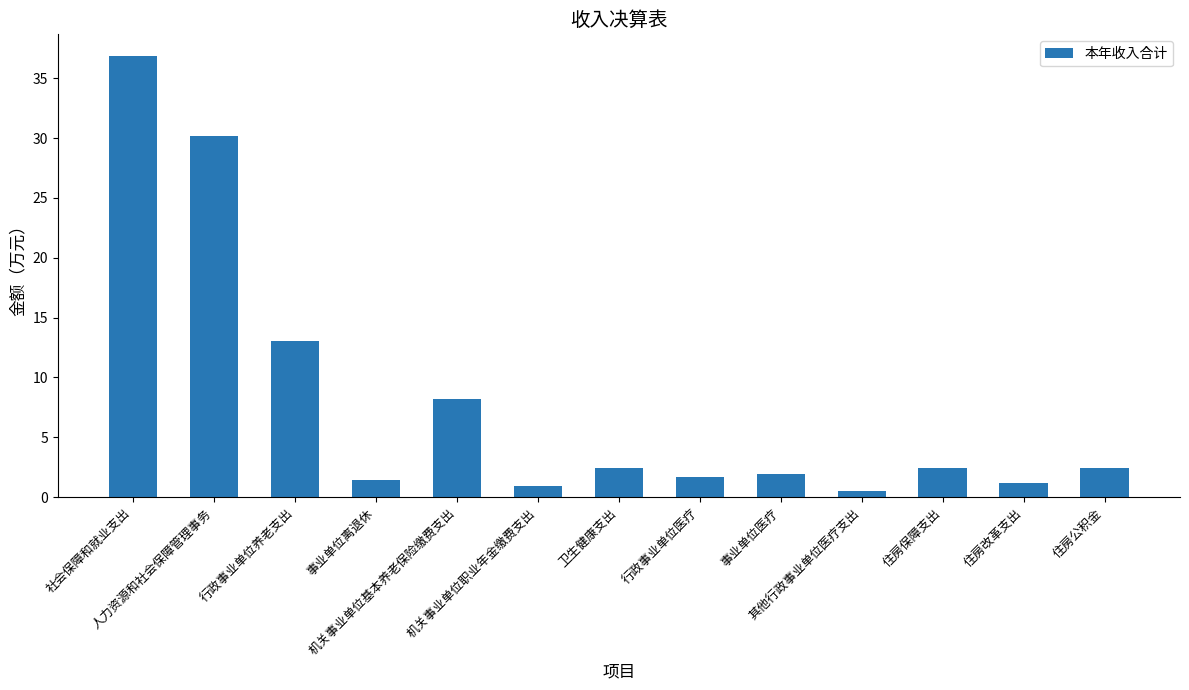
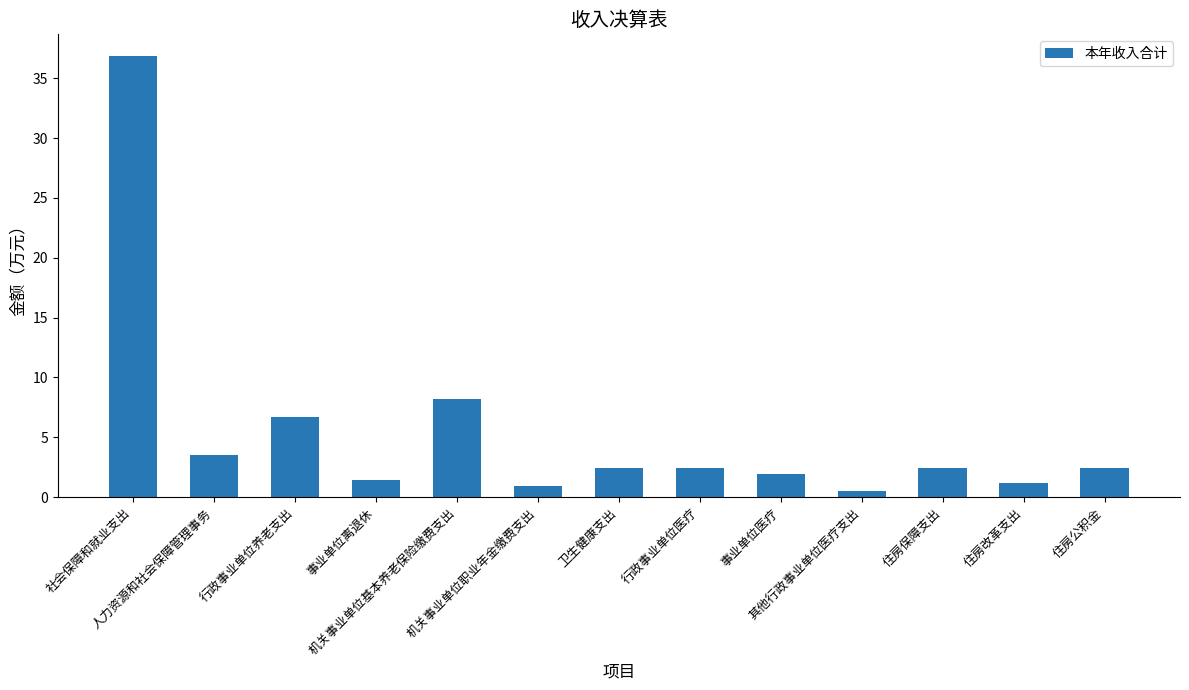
  {
    "社会保障和就业支出": 36.8,
-   "人力资源和社会保障管理事务": 30.1,
-   "行政事业单位养老支出": 13.1,
+   "人力资源和社会保障管理事务": 3.6,
+   "行政事业单位养老支出": 6.7,
    "事业单位离退休": 1.4,
    "机关事业单位基本养老保险缴费支出": 8.2,
    "机关事业单位职业年金缴费支出": 0.9,
    "卫生健康支出": 2.4,
-   "行政事业单位医疗": 1.7,
+   "行政事业单位医疗": 2.4,
    "事业单位医疗": 1.9,
    "其他行政事业单位医疗支出": 0.5,
    "住房保障支出": 2.4,
    "住房改革支出": 1.2,
    "住房公积金": 2.4
  }
